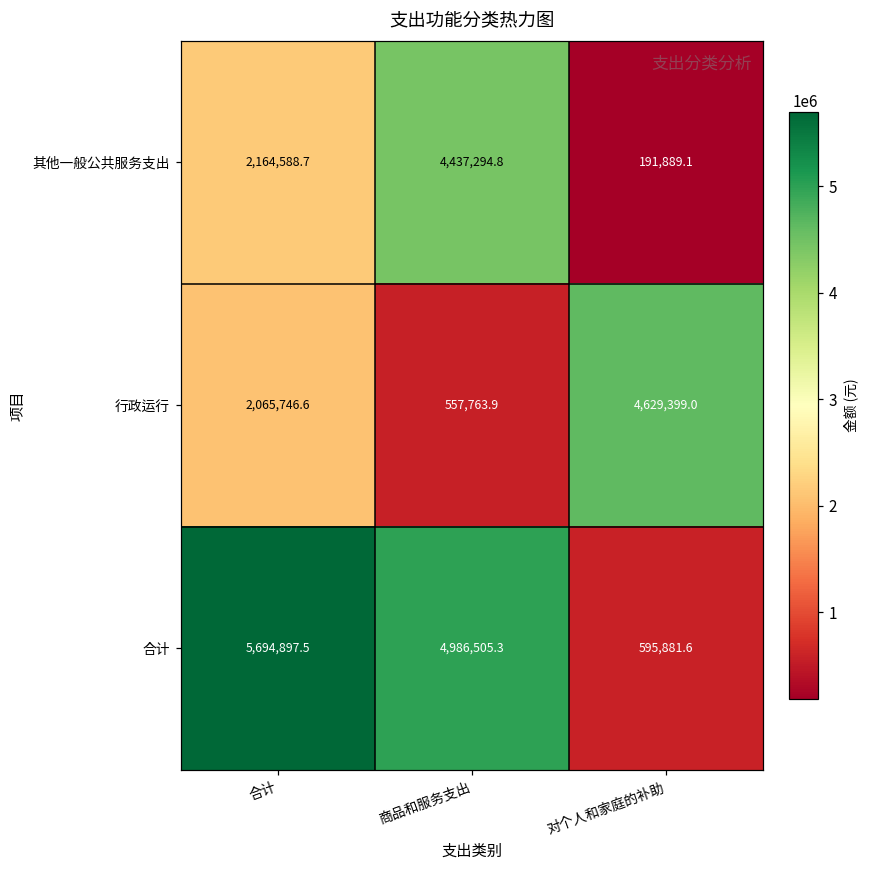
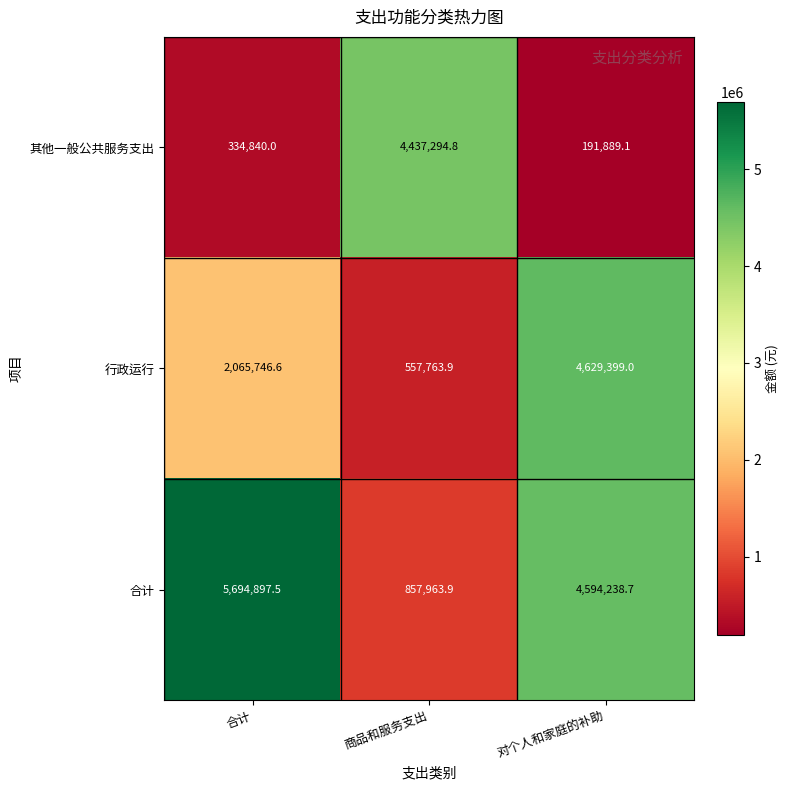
  {
    "其他一般公共服务支出": {
-     "合计": "2,164,588.7",
+     "合计": "334,840.0",
      "商品和服务支出": "4,437,294.8"
    },
    "行政运行": {
      "合计": "2,065,746.6",
      "商品和服务支出": "557,763.9",
      "对个人和家庭的补助": "4,629,399.0"
    },
    "合计": {
      "合计": "5,694,897.5",
-     "商品和服务支出": "4,986,505.3",
-     "对个人和家庭的补助": "595,881.6"
+     "商品和服务支出": "857,963.9",
+     "对个人和家庭的补助": "4,594,238.7"
    }
  }
